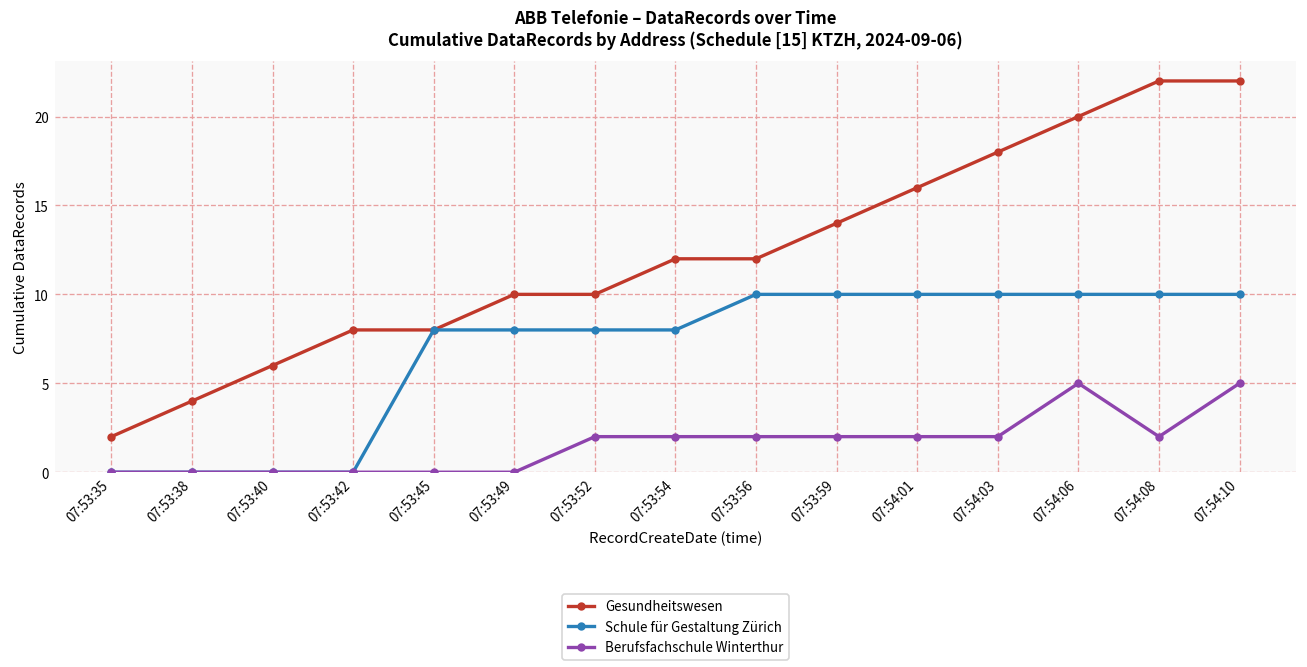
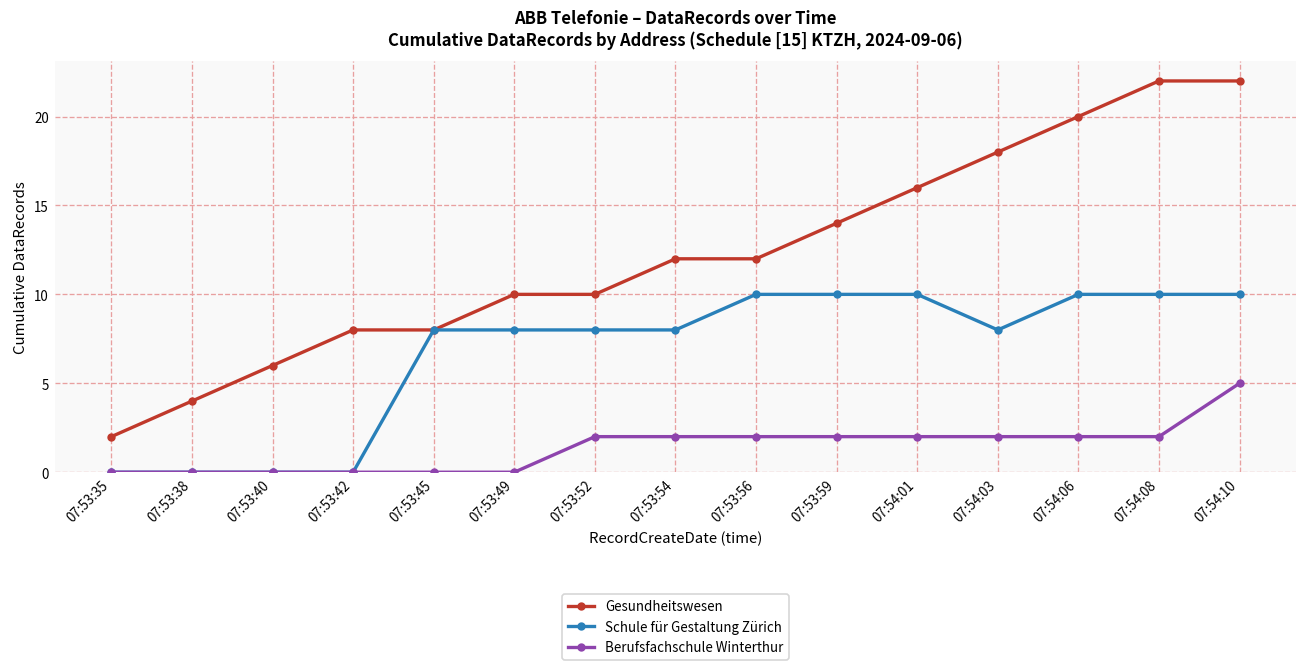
  {
    "Gesundheitswesen": {
      "07:53:35": 2,
      "07:53:38": 4,
      "07:53:40": 6,
      "07:53:42": 8,
      "07:53:49": 10,
      "07:53:52": 10,
      "07:53:54": 12,
      "07:53:56": 12,
      "07:53:59": 14,
      "07:54:01": 16,
      "07:54:03": 18,
      "07:54:06": 20,
      "07:54:08": 22,
      "07:54:10": 22
    },
    "Schule für Gestaltung Zürich": {
      "07:53:49": 8,
      "07:53:52": 8,
      "07:53:54": 8,
      "07:53:56": 10,
      "07:53:59": 10,
      "07:54:01": 10,
-     "07:54:03": 10,
+     "07:54:03": 8,
      "07:54:06": 10,
      "07:54:08": 10,
      "07:54:10": 10
    },
    "Berufsfachschule Winterthur": {
      "07:53:45": 0,
      "07:53:49": 0,
      "07:53:52": 2,
      "07:53:54": 2,
      "07:53:56": 2,
      "07:53:59": 2,
      "07:54:01": 2,
      "07:54:03": 2,
-     "07:54:06": 5,
+     "07:54:06": 2,
      "07:54:08": 2,
      "07:54:10": 5
    }
  }
